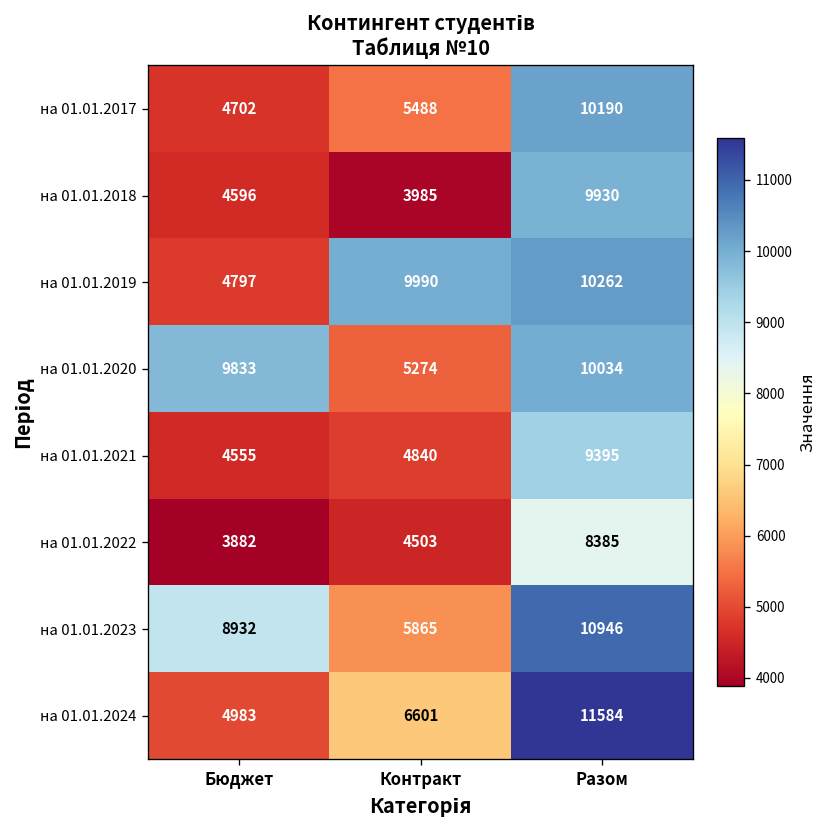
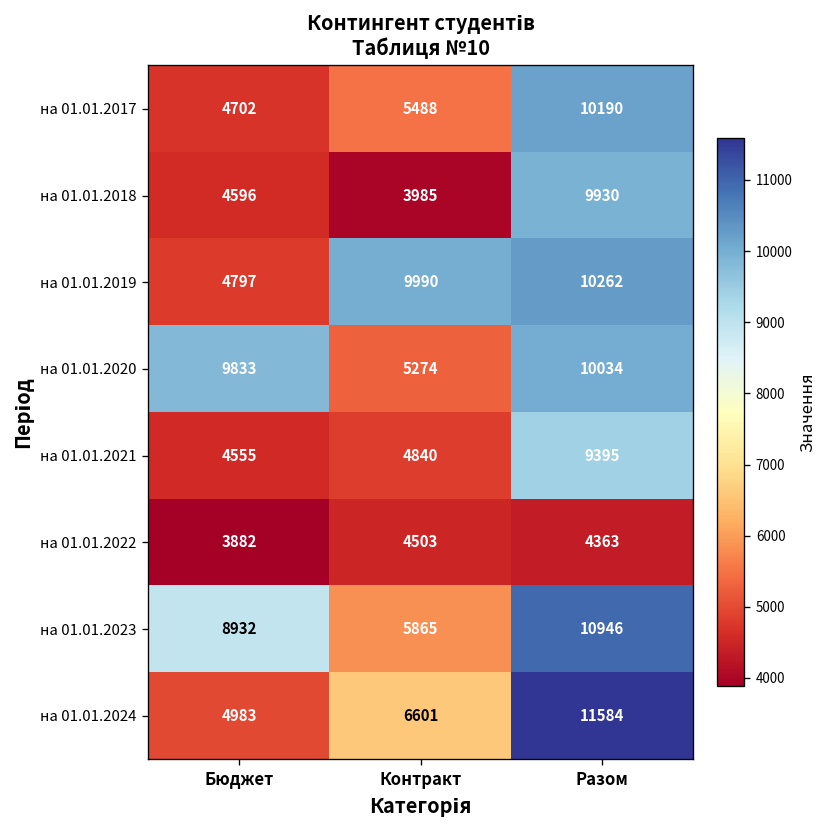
  {
    "на 01.01.2017": {
      "Бюджет": 4702,
      "Контракт": 5488,
      "Разом": 10190
    },
    "на 01.01.2018": {
      "Бюджет": 4596,
      "Контракт": 3985,
      "Разом": 9930
    },
    "на 01.01.2019": {
      "Бюджет": 4797,
      "Контракт": 9990,
      "Разом": 10262
    },
    "на 01.01.2020": {
      "Бюджет": 9833,
      "Контракт": 5274,
      "Разом": 10034
    },
    "на 01.01.2021": {
      "Бюджет": 4555,
      "Контракт": 4840,
      "Разом": 9395
    },
    "на 01.01.2022": {
      "Бюджет": 3882,
      "Контракт": 4503,
-     "Разом": 8385
+     "Разом": 4363
    },
    "на 01.01.2023": {
      "Бюджет": 8932,
      "Контракт": 5865,
      "Разом": 10946
    },
    "на 01.01.2024": {
      "Бюджет": 4983,
      "Контракт": 6601,
      "Разом": 11584
    }
  }
